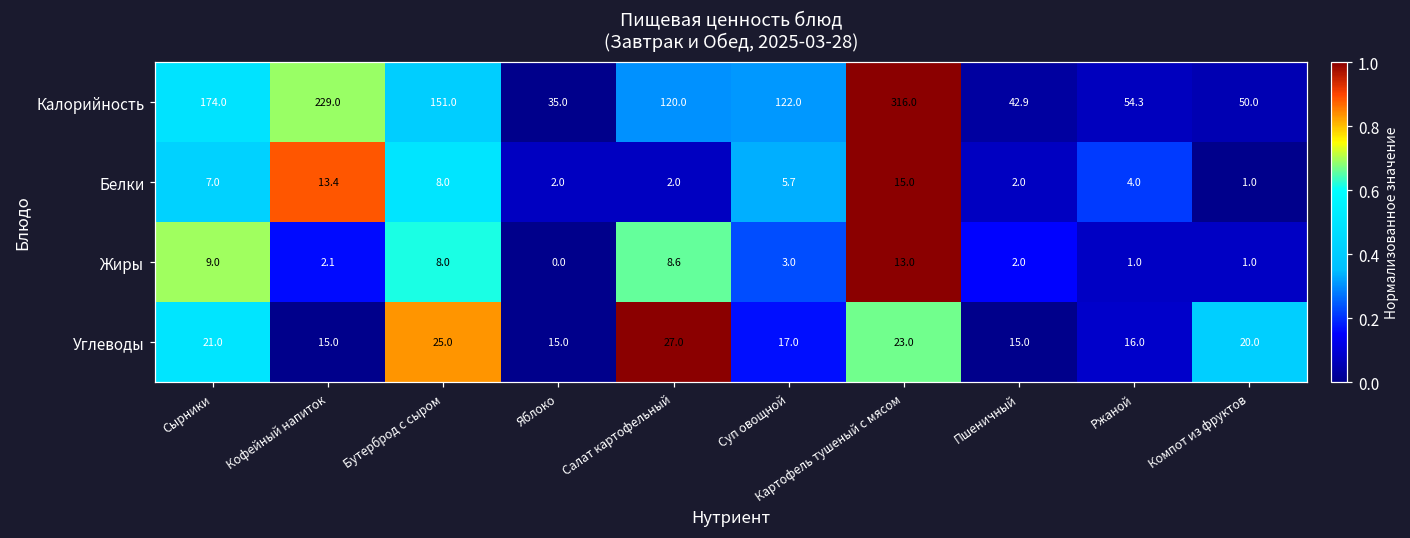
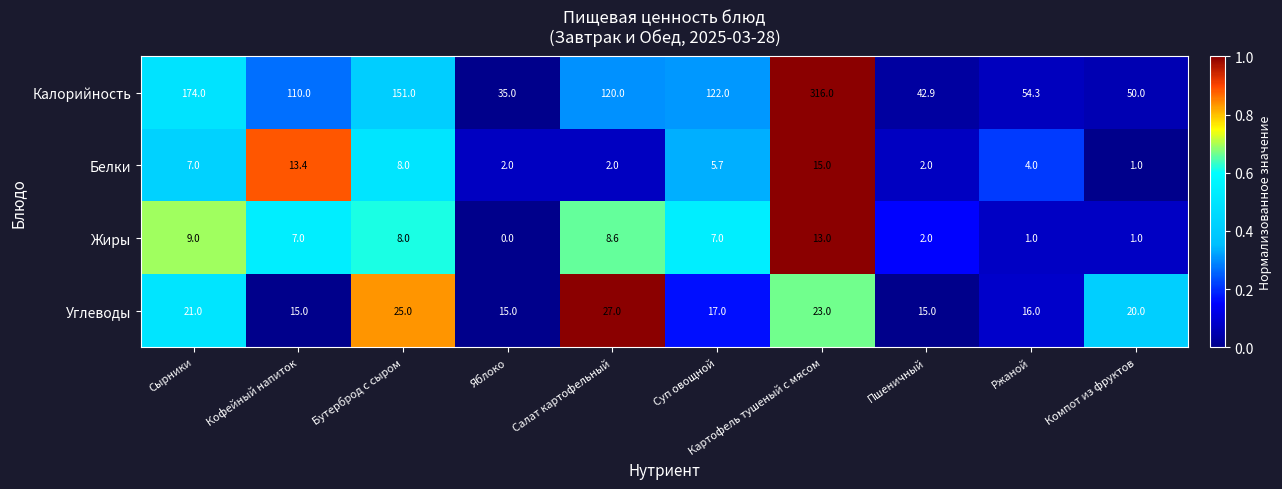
  {
    "Калорийность": {
      "Сырники": 174.0,
-     "Кофейный напиток": 229.0,
+     "Кофейный напиток": 110.0,
      "Бутерброд с сыром": 151.0,
      "Яблоко": 35.0,
      "Салат картофельный": 120.0,
      "Суп овощной": 122.0,
      "Картофель тушеный с мясом": 316.0,
      "Пшеничный": 42.9,
      "Ржаной": 54.3,
      "Компот из фруктов": 50.0
    },
    "Белки": {
      "Сырники": 7.0,
      "Кофейный напиток": 13.4,
      "Бутерброд с сыром": 8.0,
      "Яблоко": 2.0,
      "Салат картофельный": 2.0,
      "Суп овощной": 5.7,
      "Картофель тушеный с мясом": 15.0,
      "Пшеничный": 2.0,
      "Ржаной": 4.0,
      "Компот из фруктов": 1.0
    },
    "Жиры": {
      "Сырники": 9.0,
-     "Кофейный напиток": 2.1,
+     "Кофейный напиток": 7.0,
      "Бутерброд с сыром": 8.0,
      "Яблоко": 0.0,
      "Салат картофельный": 8.6,
-     "Суп овощной": 3.0,
+     "Суп овощной": 7.0,
      "Картофель тушеный с мясом": 13.0,
      "Пшеничный": 2.0,
      "Ржаной": 1.0,
      "Компот из фруктов": 1.0
    },
    "Углеводы": {
      "Сырники": 21.0,
      "Кофейный напиток": 15.0,
      "Бутерброд с сыром": 25.0,
      "Яблоко": 15.0,
      "Салат картофельный": 27.0,
      "Суп овощной": 17.0,
      "Картофель тушеный с мясом": 23.0,
      "Пшеничный": 15.0,
      "Ржаной": 16.0,
      "Компот из фруктов": 20.0
    }
  }
